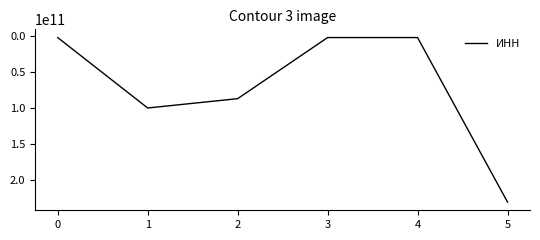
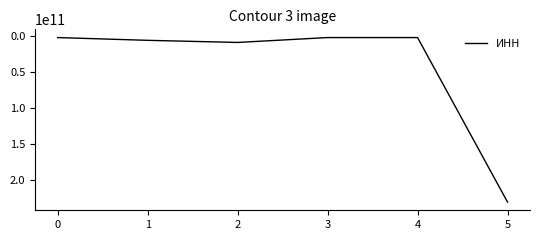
  {
    "0": 0,
-   "1": 100000000000,
-   "2": 90000000000,
+   "1": 10000000000,
+   "2": 10000000000,
    "3": 0,
    "4": 0,
    "5": 230000000000
  }
